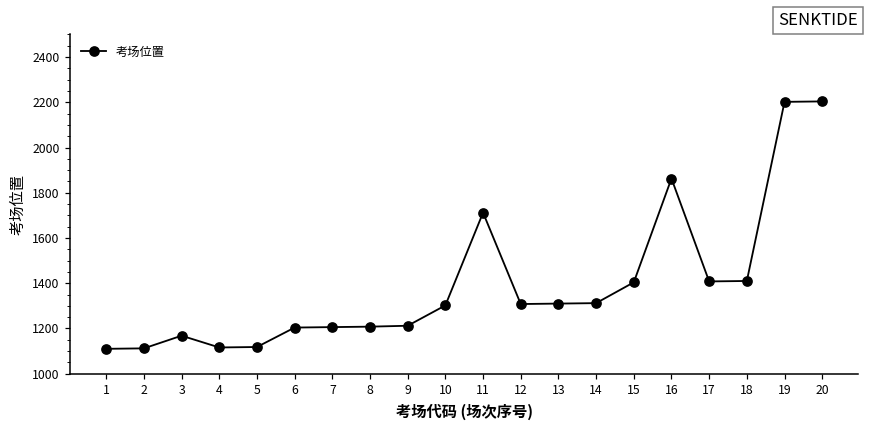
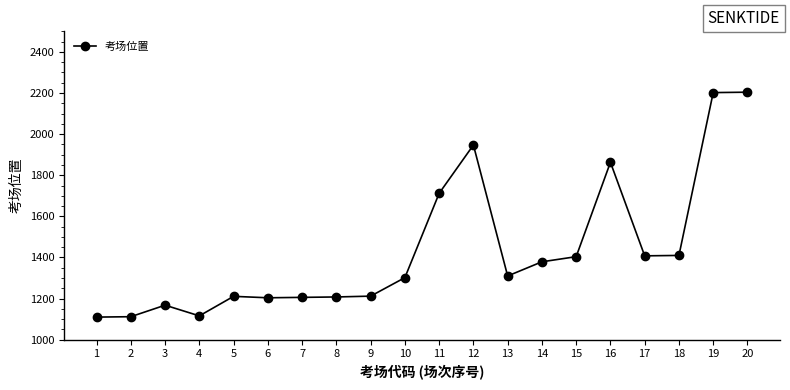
  {
    "1": 1110,
    "2": 1110,
    "3": 1170,
    "4": 1120,
-   "5": 1120,
+   "5": 1210,
    "6": 1200,
    "7": 1210,
    "8": 1210,
    "9": 1210,
    "10": 1300,
    "11": 1710,
-   "12": 1310,
+   "12": 1950,
    "13": 1310,
-   "14": 1310,
+   "14": 1380,
    "15": 1400,
    "16": 1860,
    "17": 1410,
    "18": 1410,
    "19": 2200,
    "20": 2200
  }
